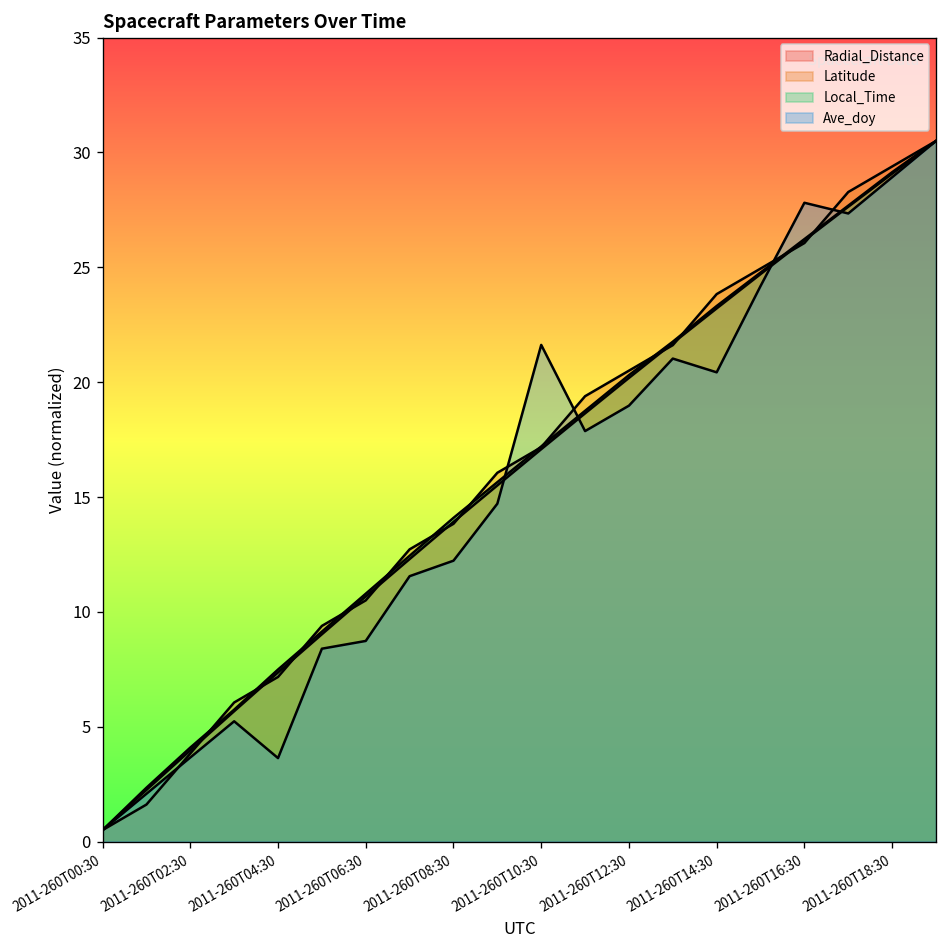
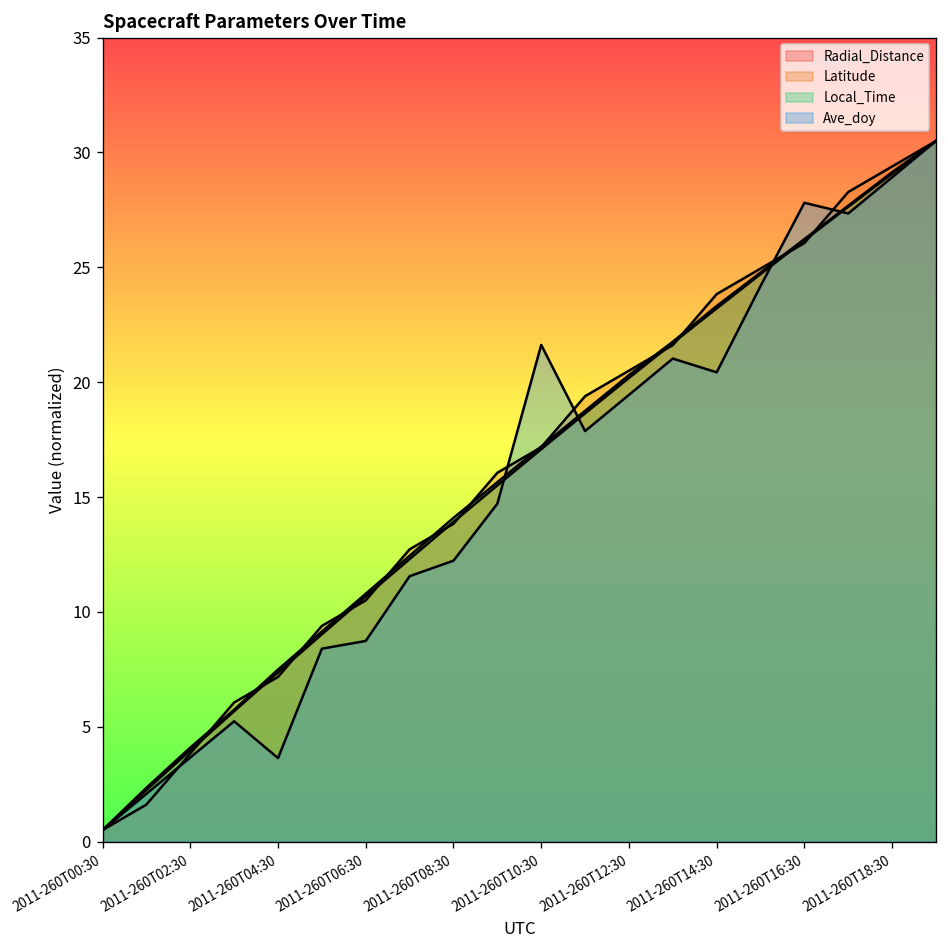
  {
    "Local_Time": {
      "2011-260T08:30": 14.1
    },
    "Ave_doy": {
      "2011-260T02:30": 3.7,
      "2011-260T04:30": 3.6,
      "2011-260T06:30": 8.7,
      "2011-260T08:30": 12.2,
      "2011-260T10:30": 21.6,
-     "2011-260T12:30": 19.0,
+     "2011-260T12:30": 19.4,
      "2011-260T14:30": 20.4,
      "2011-260T16:30": 27.8,
      "2011-260T18:30": 28.9
    }
  }
